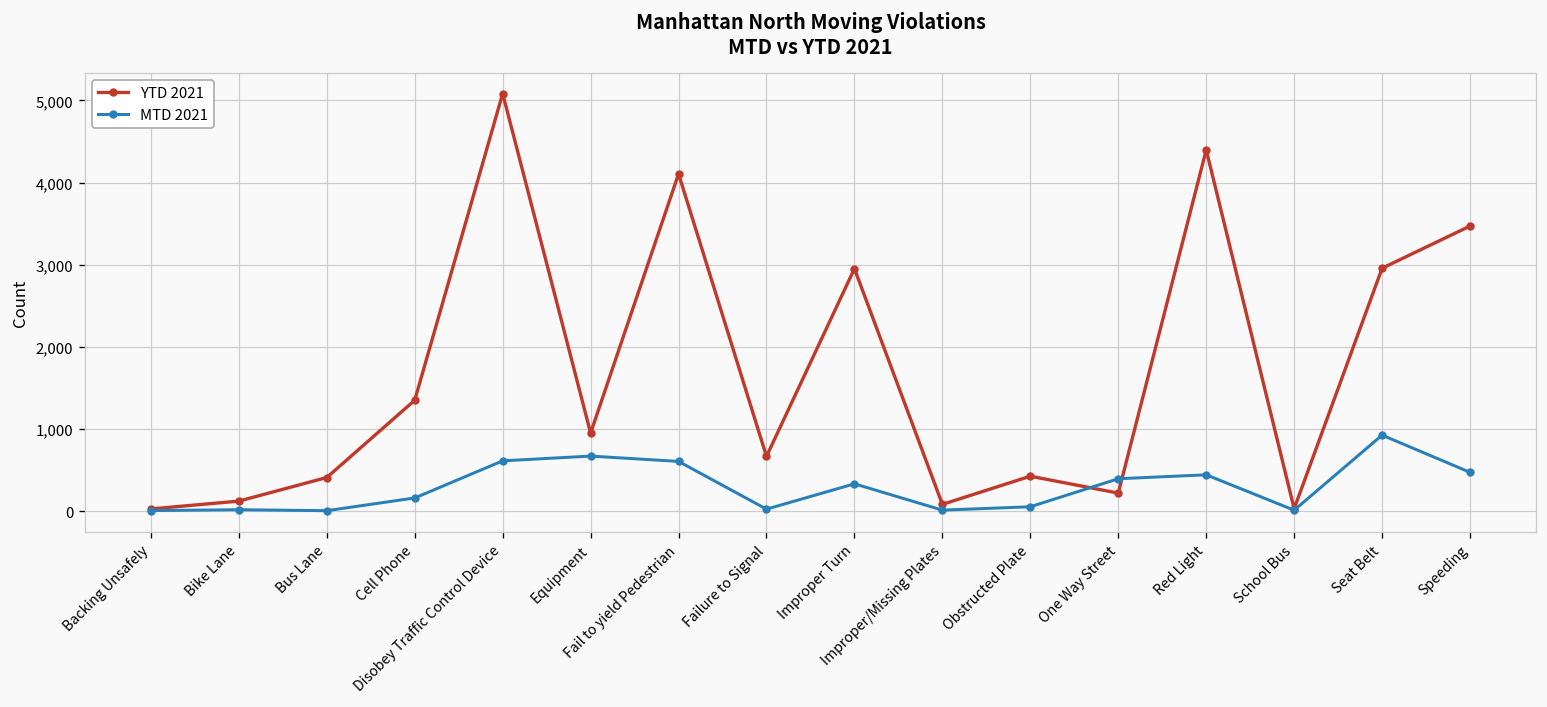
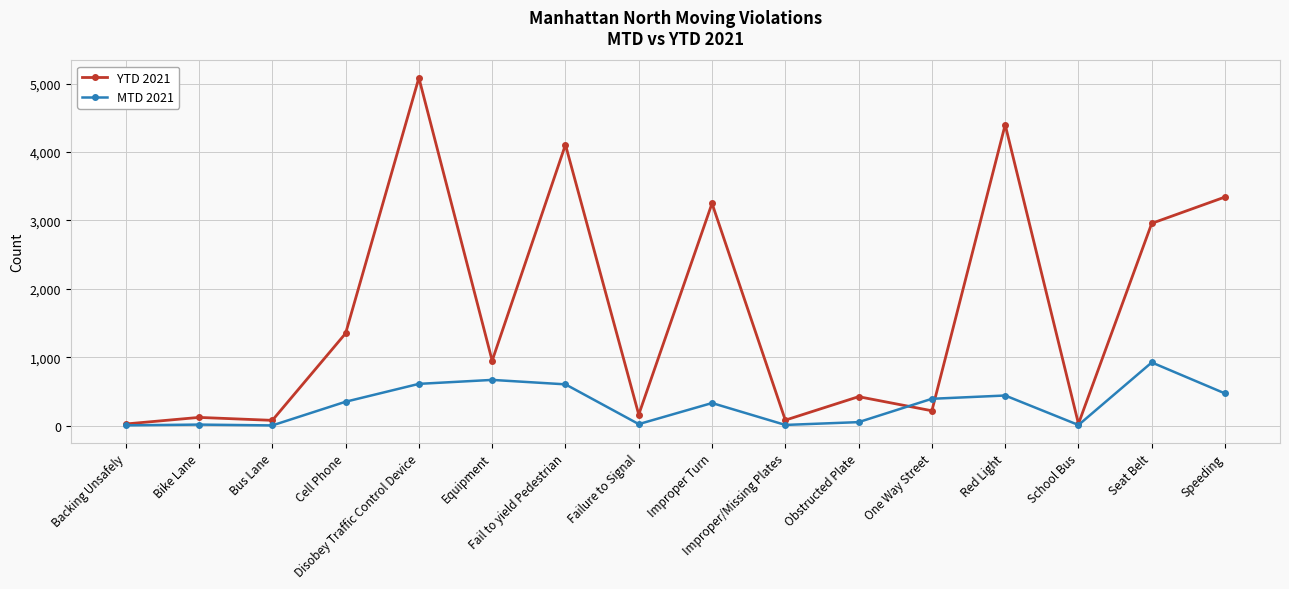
  {
    "YTD 2021": {
      "Bike Lane": "100",
-     "Bus Lane": "400",
+     "Bus Lane": "100",
      "Cell Phone": "1,400",
      "Disobey Traffic Control Device": "5,100",
      "Equipment": "1,000",
      "Fail to yield Pedestrian": "4,100",
-     "Failure to Signal": "700",
-     "Improper Turn": "3,000",
+     "Failure to Signal": "200",
+     "Improper Turn": "3,200",
      "Improper/Missing Plates": "100",
      "Obstructed Plate": "400",
      "One Way Street": "200",
      "Red Light": "4,400",
      "Seat Belt": "3,000",
-     "Speeding": "3,500"
+     "Speeding": "3,300"
    },
    "MTD 2021": {
      "Bike Lane": "0",
      "Bus Lane": "0",
-     "Cell Phone": "200",
+     "Cell Phone": "400",
      "Disobey Traffic Control Device": "600",
      "Equipment": "700",
      "Fail to yield Pedestrian": "600",
      "Failure to Signal": "0",
      "Improper Turn": "300",
      "Improper/Missing Plates": "0",
      "Obstructed Plate": "100",
      "One Way Street": "400",
      "Red Light": "400",
      "Seat Belt": "900",
      "Speeding": "500"
    }
  }
